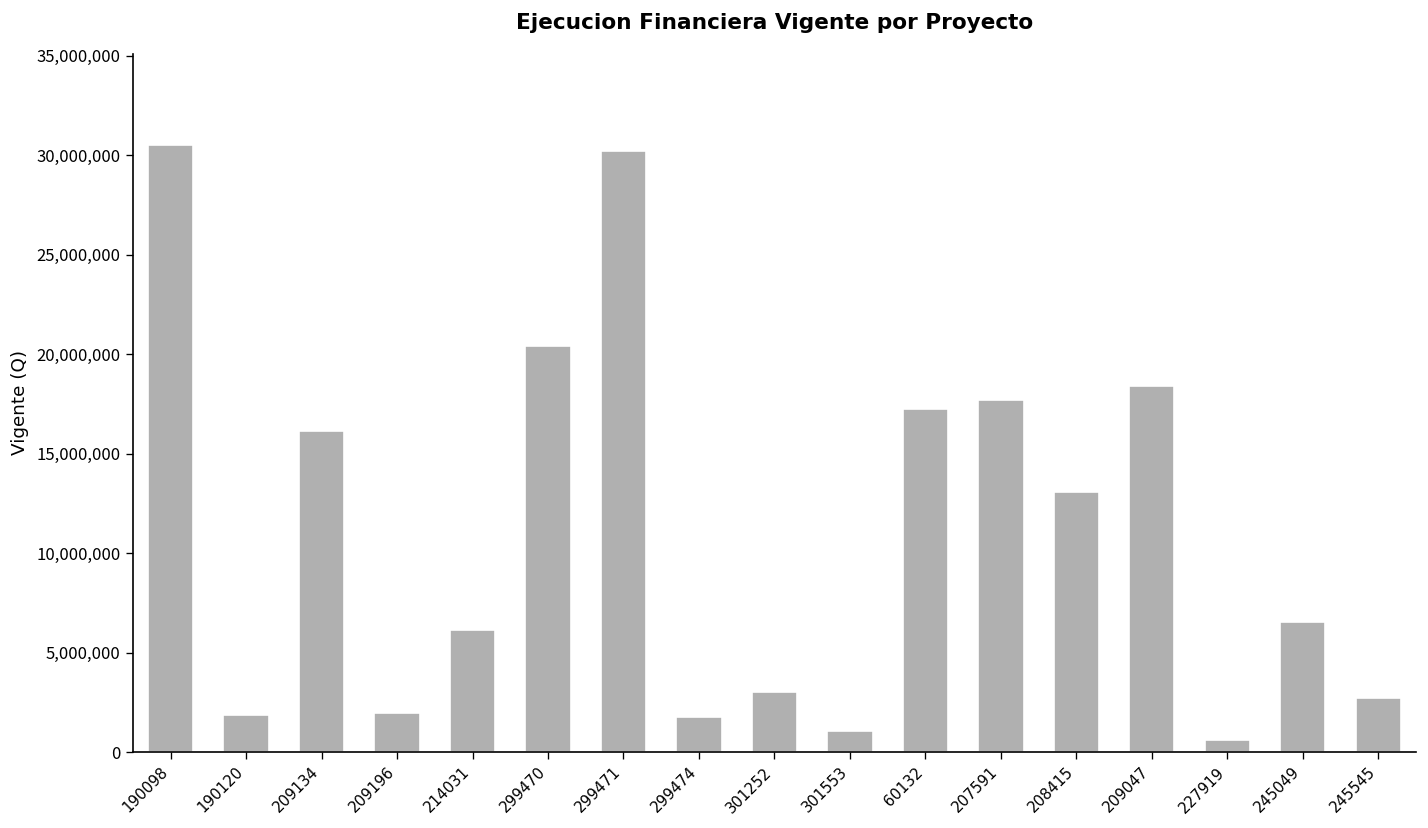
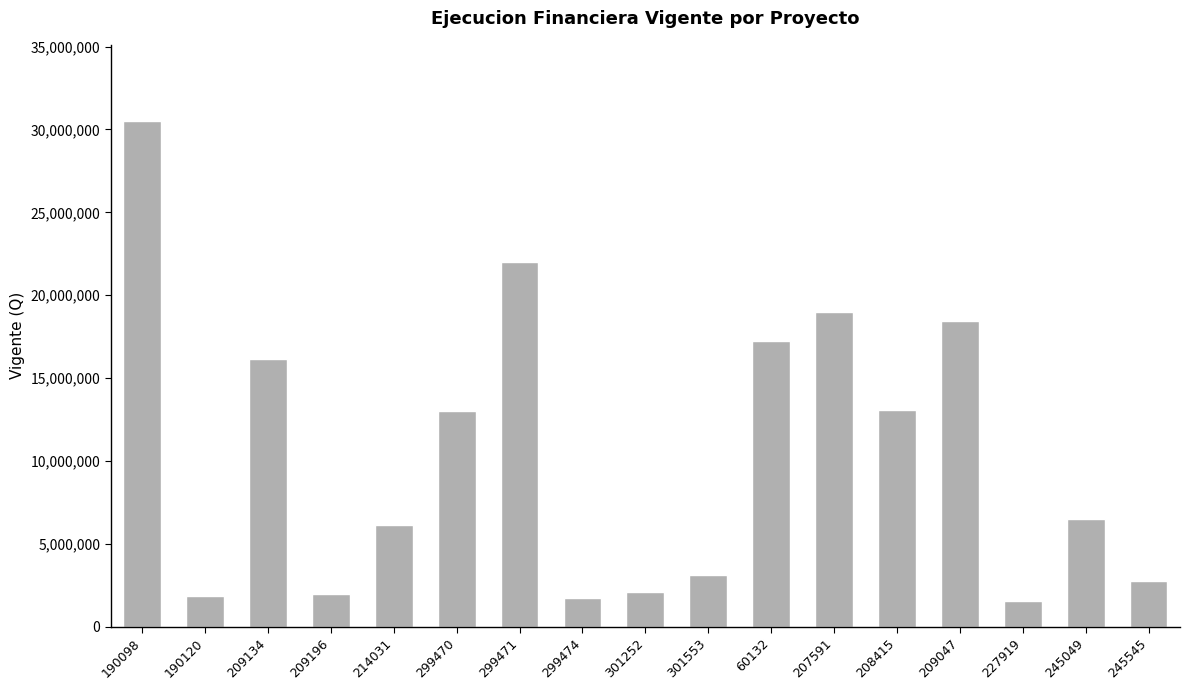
  {
    "190098": "30,500,000",
    "190120": "1,900,000",
    "209134": "16,100,000",
    "209196": "2,000,000",
    "214031": "6,100,000",
-   "299470": "20,400,000",
-   "299471": "30,200,000",
+   "299470": "13,000,000",
+   "299471": "22,000,000",
    "299474": "1,800,000",
-   "301252": "3,000,000",
-   "301553": "1,100,000",
+   "301252": "2,100,000",
+   "301553": "3,100,000",
    "60132": "17,200,000",
-   "207591": "17,700,000",
+   "207591": "19,000,000",
    "208415": "13,100,000",
    "209047": "18,400,000",
-   "227919": "600,000",
+   "227919": "1,500,000",
    "245049": "6,500,000",
    "245545": "2,700,000"
  }
